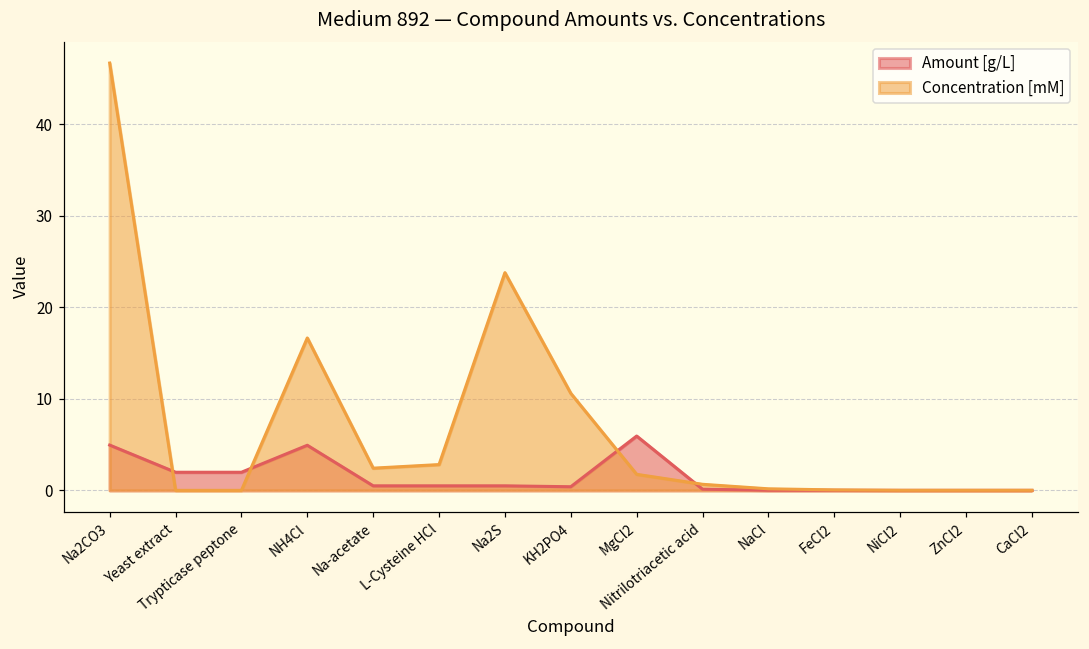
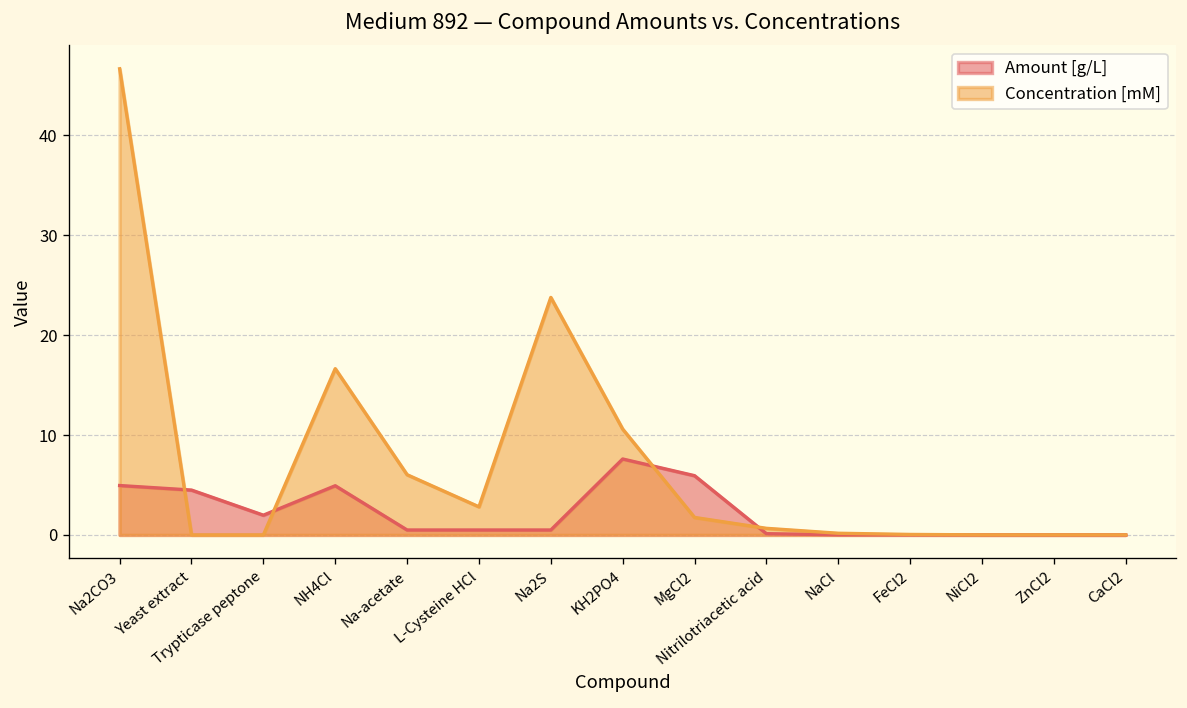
  {
    "Amount [g/L]": {
      "Na2CO3": 5,
-     "Yeast extract": 2,
+     "Yeast extract": 4,
      "Trypticase peptone": 2,
      "NH4Cl": 5,
      "Na-acetate": 0,
      "L-Cysteine HCl": 0,
      "Na2S": 0,
-     "KH2PO4": 0,
+     "KH2PO4": 8,
      "MgCl2": 6,
      "Nitrilotriacetic acid": 0
    },
    "Concentration [mM]": {
      "Na2CO3": 47,
      "Yeast extract": 0,
      "Trypticase peptone": 0,
      "NH4Cl": 17,
-     "Na-acetate": 2,
+     "Na-acetate": 6,
      "L-Cysteine HCl": 3,
      "Na2S": 24,
      "KH2PO4": 11,
      "MgCl2": 2,
      "Nitrilotriacetic acid": 1
    }
  }
